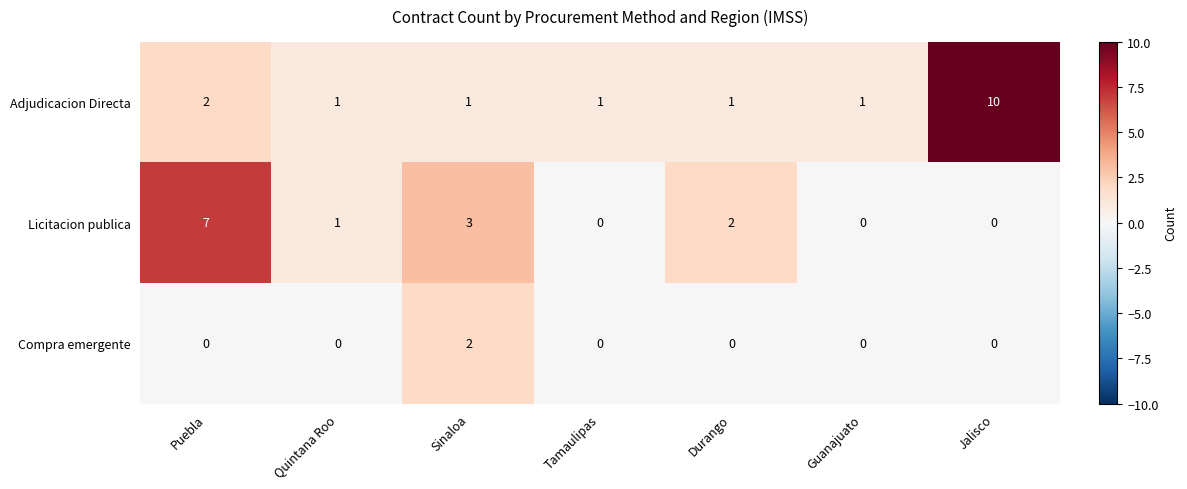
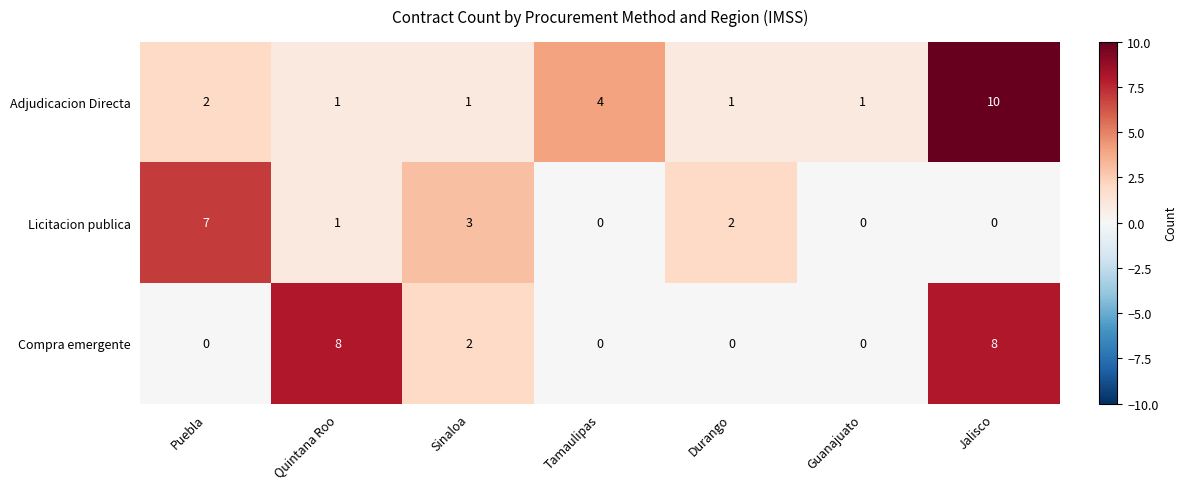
  {
    "Adjudicacion Directa": {
      "Puebla": 2,
      "Quintana Roo": 1,
      "Sinaloa": 1,
-     "Tamaulipas": 1,
+     "Tamaulipas": 4,
      "Durango": 1,
      "Guanajuato": 1,
      "Jalisco": 10
    },
    "Licitacion publica": {
      "Puebla": 7,
      "Quintana Roo": 1,
      "Sinaloa": 3,
      "Tamaulipas": 0,
      "Durango": 2,
      "Guanajuato": 0,
      "Jalisco": 0
    },
    "Compra emergente": {
      "Puebla": 0,
-     "Quintana Roo": 0,
+     "Quintana Roo": 8,
      "Sinaloa": 2,
      "Tamaulipas": 0,
      "Durango": 0,
      "Guanajuato": 0,
-     "Jalisco": 0
+     "Jalisco": 8
    }
  }
